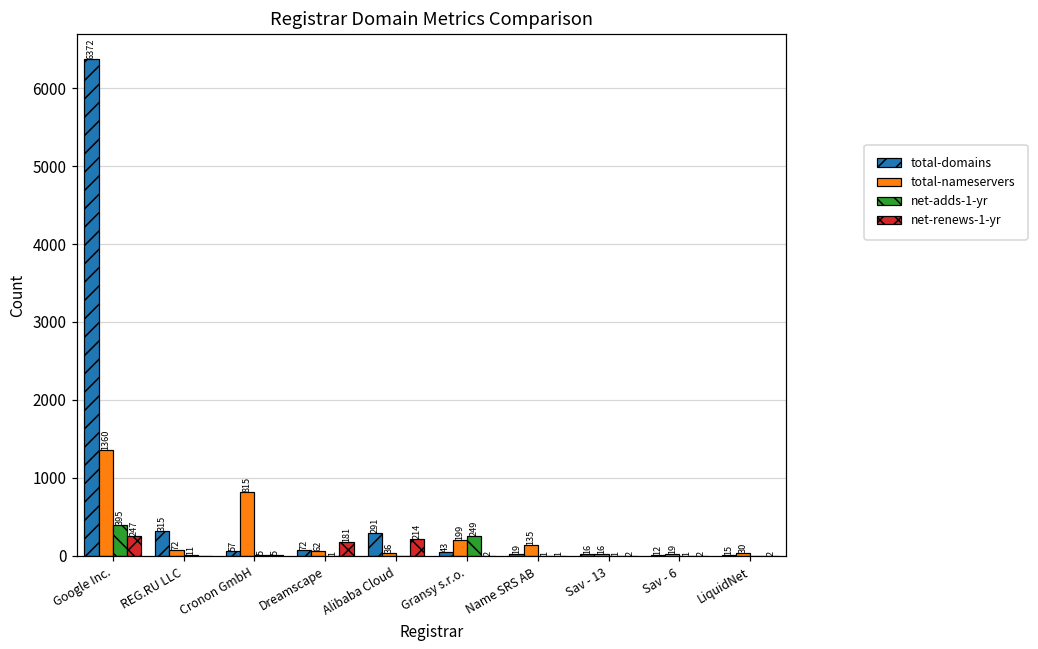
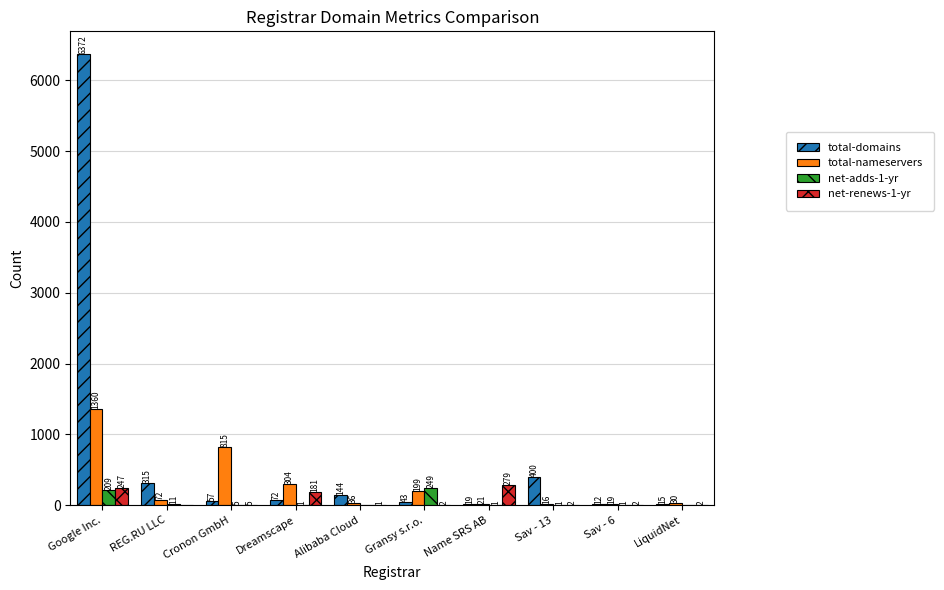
  {
    "total-domains": {
      "Google Inc.": 6372,
      "REG.RU LLC": 315,
      "Cronon GmbH": 57,
      "Dreamscape": 72,
-     "Alibaba Cloud": 291,
+     "Alibaba Cloud": 144,
      "Gransy s.r.o.": 43,
      "Name SRS AB": 19,
-     "Sav - 13": 16,
+     "Sav - 13": 400,
      "Sav - 6": 12,
      "LiquidNet": 15
    },
    "total-nameservers": {
      "Google Inc.": 1360,
      "REG.RU LLC": 72,
      "Cronon GmbH": 815,
-     "Dreamscape": 62,
+     "Dreamscape": 304,
      "Alibaba Cloud": 36,
      "Gransy s.r.o.": 199,
-     "Name SRS AB": 135,
+     "Name SRS AB": 21,
      "Sav - 13": 16,
      "Sav - 6": 19,
      "LiquidNet": 30
    },
    "net-adds-1-yr": {
-     "Google Inc.": 395,
+     "Google Inc.": 209,
      "REG.RU LLC": 11,
      "Cronon GmbH": 5,
      "Dreamscape": 1,
      "Gransy s.r.o.": 249,
      "Name SRS AB": 1,
      "Sav - 13": 1,
      "Sav - 6": 1
    },
    "net-renews-1-yr": {
      "Google Inc.": 247,
      "Cronon GmbH": 5,
      "Dreamscape": 181,
-     "Alibaba Cloud": 214,
+     "Alibaba Cloud": 1,
      "Gransy s.r.o.": 2,
-     "Name SRS AB": 1,
+     "Name SRS AB": 279,
      "Sav - 13": 2,
      "Sav - 6": 2,
      "LiquidNet": 2
    }
  }
